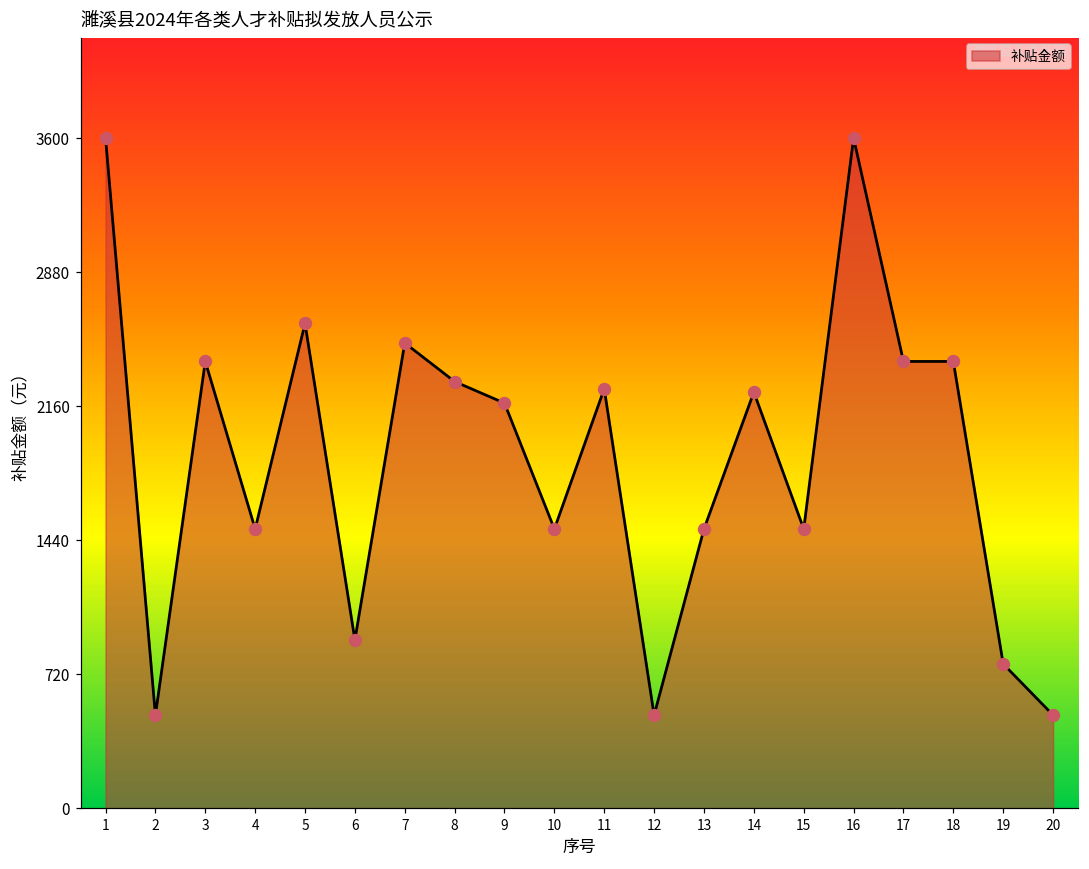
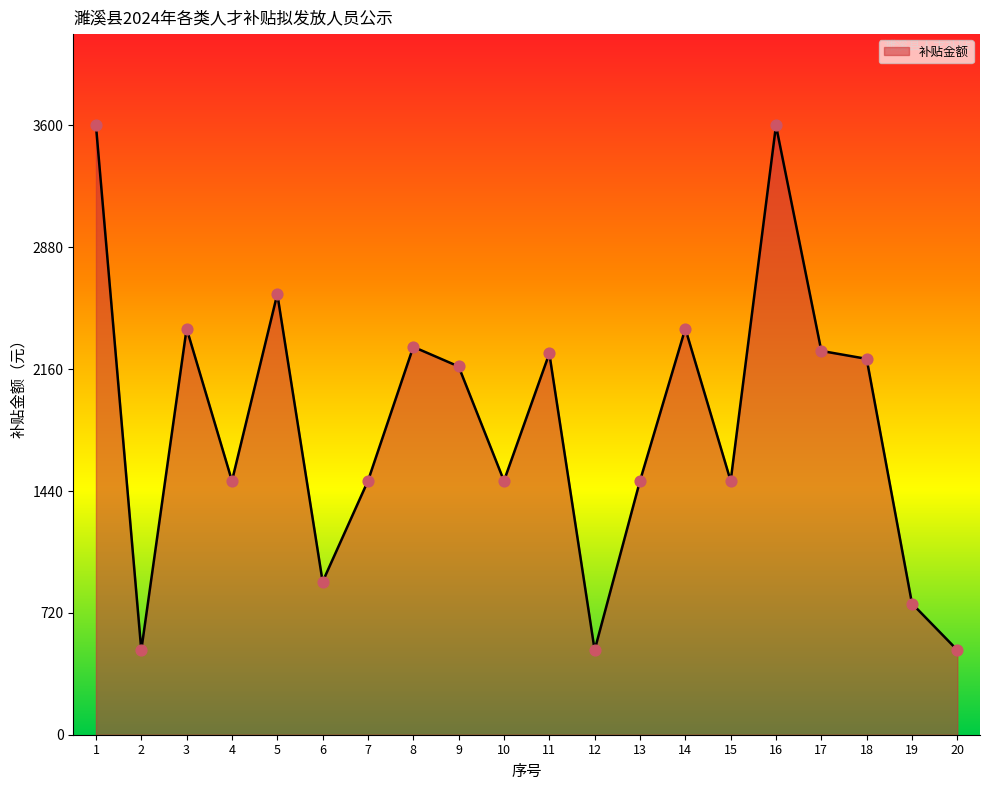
  {
    "1": 3600,
    "2": 500,
    "3": 2400,
    "4": 1500,
    "5": 2600,
    "6": 900,
-   "7": 2500,
+   "7": 1500,
    "8": 2290,
    "9": 2180,
    "10": 1500,
    "11": 2250,
    "12": 500,
    "13": 1500,
-   "14": 2240,
+   "14": 2400,
    "15": 1500,
    "16": 3600,
-   "17": 2400,
-   "18": 2400,
+   "17": 2270,
+   "18": 2220,
    "19": 780,
    "20": 500
  }
